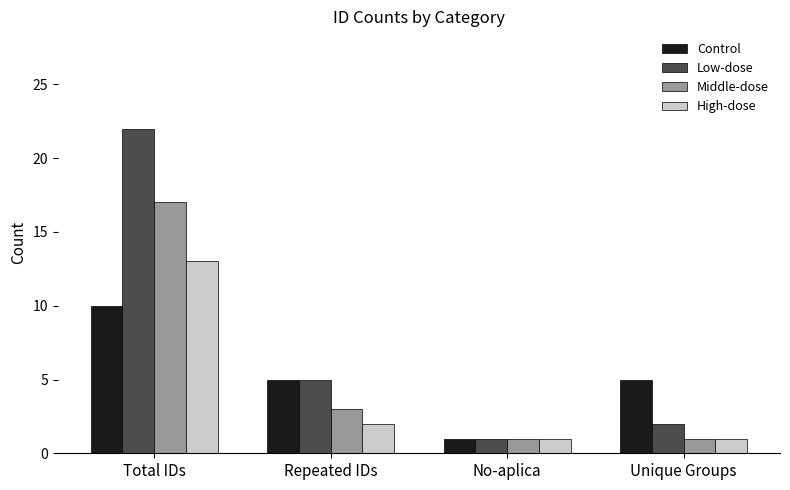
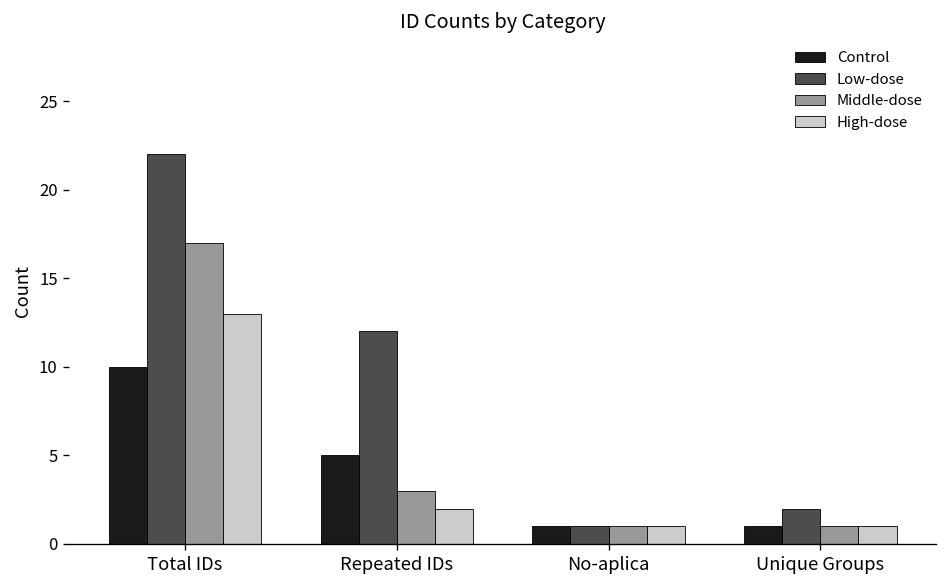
  {
    "Control": {
      "Total IDs": 10,
      "Repeated IDs": 5,
      "No-aplica": 1,
-     "Unique Groups": 5
+     "Unique Groups": 1
    },
    "Low-dose": {
      "Total IDs": 22,
-     "Repeated IDs": 5,
+     "Repeated IDs": 12,
      "No-aplica": 1,
      "Unique Groups": 2
    },
    "Middle-dose": {
      "Total IDs": 17,
      "Repeated IDs": 3,
      "No-aplica": 1,
      "Unique Groups": 1
    },
    "High-dose": {
      "Total IDs": 13,
      "Repeated IDs": 2,
      "No-aplica": 1,
      "Unique Groups": 1
    }
  }
